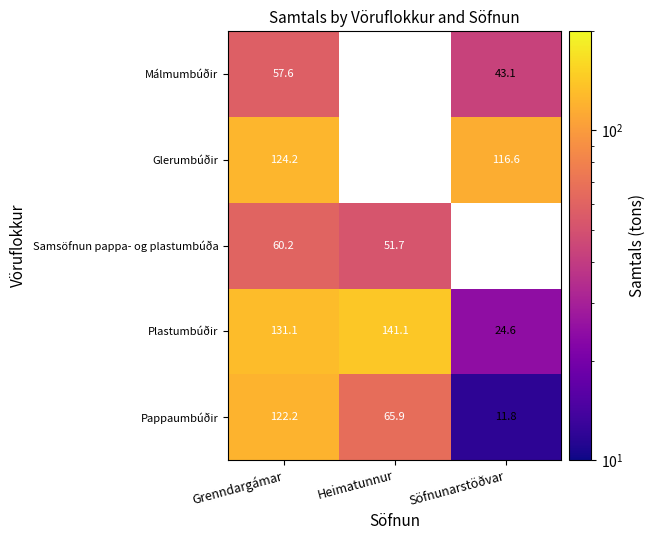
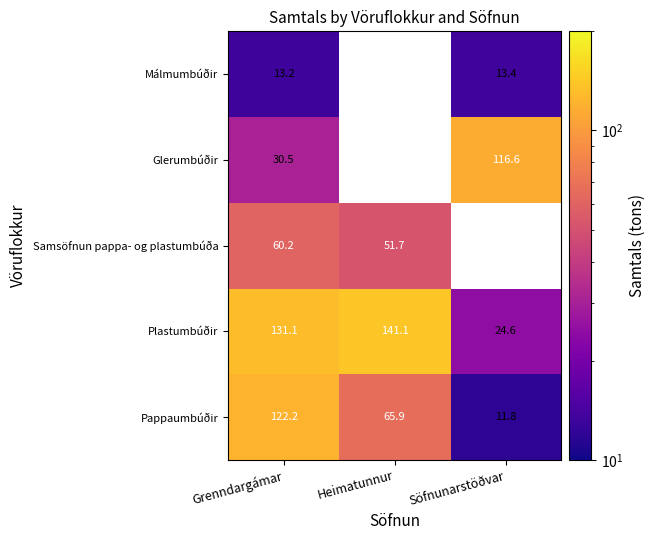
  {
    "Málmumbúðir": {
-     "Grenndargámar": 57.6,
-     "Söfnunarstöðvar": 43.1
+     "Grenndargámar": 13.2,
+     "Söfnunarstöðvar": 13.4
    },
    "Glerumbúðir": {
-     "Grenndargámar": 124.2,
+     "Grenndargámar": 30.5,
      "Söfnunarstöðvar": 116.6
    },
    "Samsöfnun pappa- og plastumbúða": {
      "Grenndargámar": 60.2,
      "Heimatunnur": 51.7
    },
    "Plastumbúðir": {
      "Grenndargámar": 131.1,
      "Heimatunnur": 141.1,
      "Söfnunarstöðvar": 24.6
    },
    "Pappaumbúðir": {
      "Grenndargámar": 122.2,
      "Heimatunnur": 65.9,
      "Söfnunarstöðvar": 11.8
    }
  }
